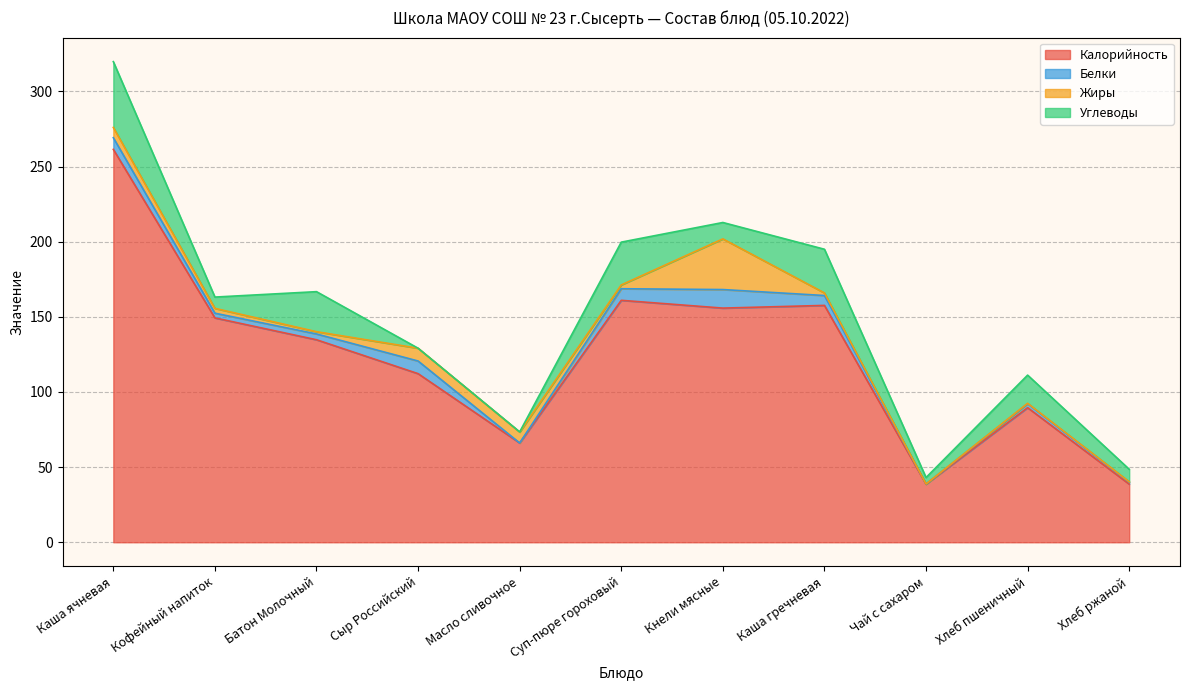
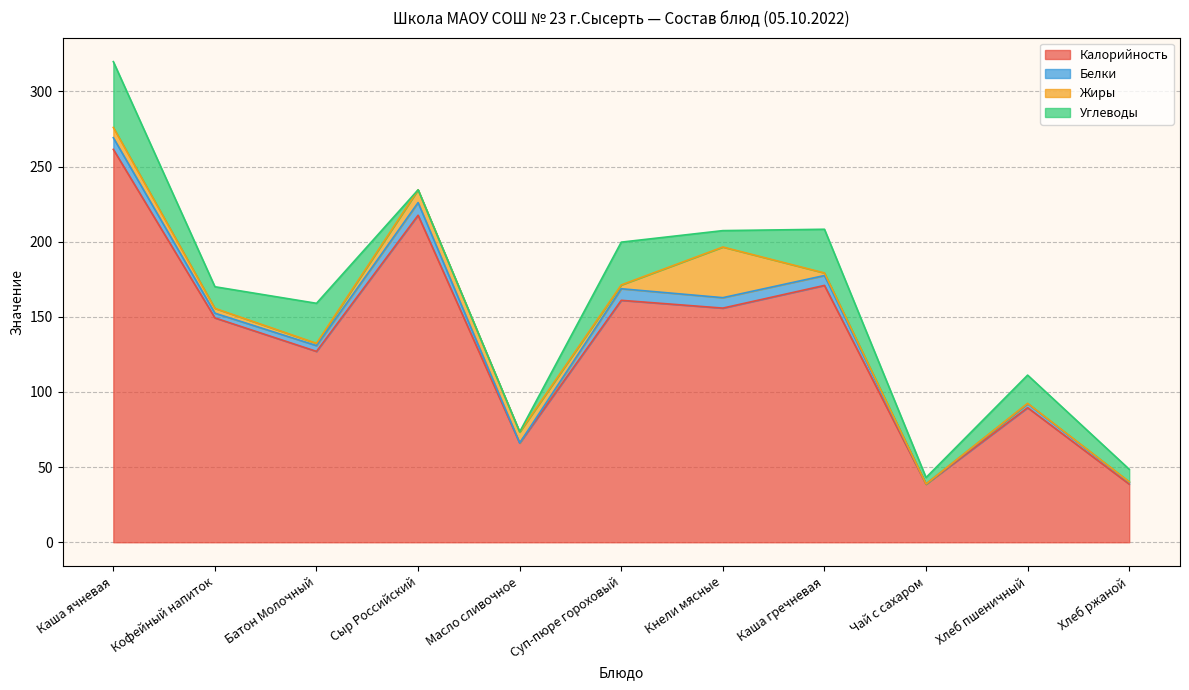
  {
    "Калорийность": {
      "Каша ячневая": 261,
      "Кофейный напиток": 149,
-     "Батон Молочный": 135,
-     "Сыр Российский": 112,
+     "Батон Молочный": 127,
+     "Сыр Российский": 218,
      "Суп-пюре гороховый": 161,
      "Кнели мясные": 156,
-     "Каша гречневая": 158,
+     "Каша гречневая": 171,
      "Хлеб пшеничный": 90
    },
    "Белки": {
      "Каша ячневая": 8,
      "Кофейный напиток": 3,
      "Сыр Российский": 8,
      "Суп-пюре гороховый": 8,
-     "Кнели мясные": 12,
+     "Кнели мясные": 7,
      "Каша гречневая": 7
    },
    "Жиры": {
      "Каша ячневая": 7,
      "Кофейный напиток": 3,
      "Суп-пюре гороховый": 3,
      "Кнели мясные": 34,
      "Каша гречневая": 2
    },
    "Углеводы": {
      "Каша ячневая": 44,
-     "Кофейный напиток": 8,
+     "Кофейный напиток": 14,
      "Батон Молочный": 27,
      "Суп-пюре гороховый": 28,
      "Кнели мясные": 11,
      "Каша гречневая": 29,
      "Чай с сахаром": 4,
      "Хлеб пшеничный": 19,
      "Хлеб ржаной": 8
    }
  }
